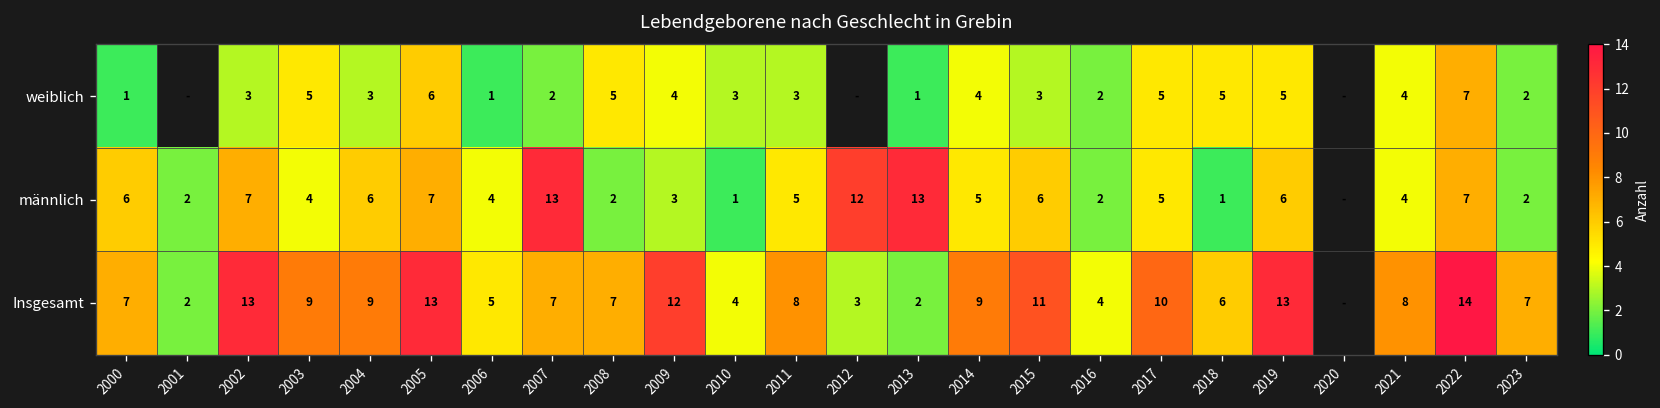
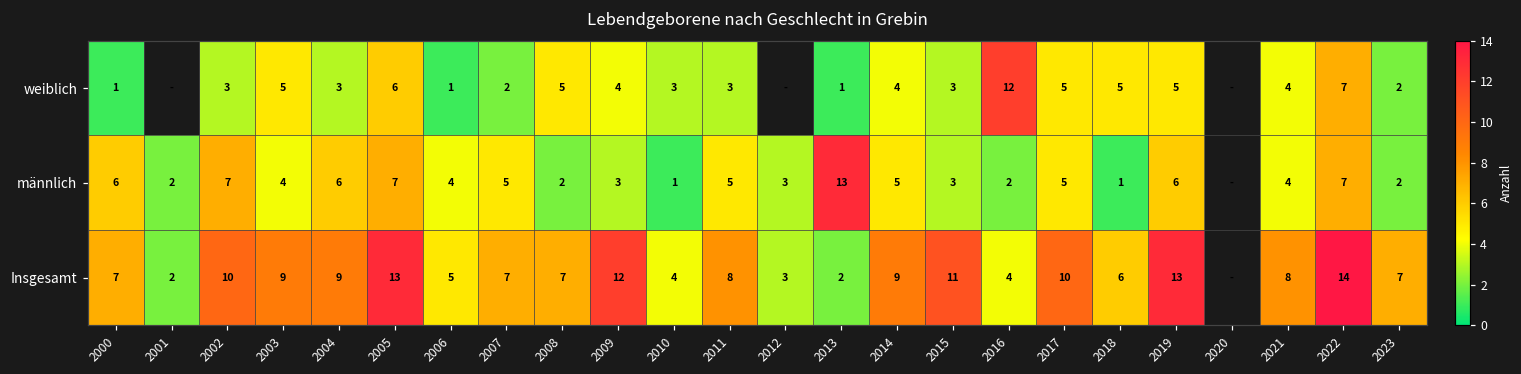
  {
    "weiblich": {
      "2000": 1,
      "2002": 3,
      "2003": 5,
      "2004": 3,
      "2005": 6,
      "2006": 1,
      "2007": 2,
      "2008": 5,
      "2009": 4,
      "2010": 3,
      "2011": 3,
      "2013": 1,
      "2014": 4,
      "2015": 3,
-     "2016": 2,
+     "2016": 12,
      "2017": 5,
      "2018": 5,
      "2019": 5,
      "2021": 4,
      "2022": 7,
      "2023": 2
    },
    "männlich": {
      "2000": 6,
      "2001": 2,
      "2002": 7,
      "2003": 4,
      "2004": 6,
      "2005": 7,
      "2006": 4,
-     "2007": 13,
+     "2007": 5,
      "2008": 2,
      "2009": 3,
      "2010": 1,
      "2011": 5,
-     "2012": 12,
+     "2012": 3,
      "2013": 13,
      "2014": 5,
-     "2015": 6,
+     "2015": 3,
      "2016": 2,
      "2017": 5,
      "2018": 1,
      "2019": 6,
      "2021": 4,
      "2022": 7,
      "2023": 2
    },
    "Insgesamt": {
      "2000": 7,
      "2001": 2,
-     "2002": 13,
+     "2002": 10,
      "2003": 9,
      "2004": 9,
      "2005": 13,
      "2006": 5,
      "2007": 7,
      "2008": 7,
      "2009": 12,
      "2010": 4,
      "2011": 8,
      "2012": 3,
      "2013": 2,
      "2014": 9,
      "2015": 11,
      "2016": 4,
      "2017": 10,
      "2018": 6,
      "2019": 13,
      "2021": 8,
      "2022": 14,
      "2023": 7
    }
  }
